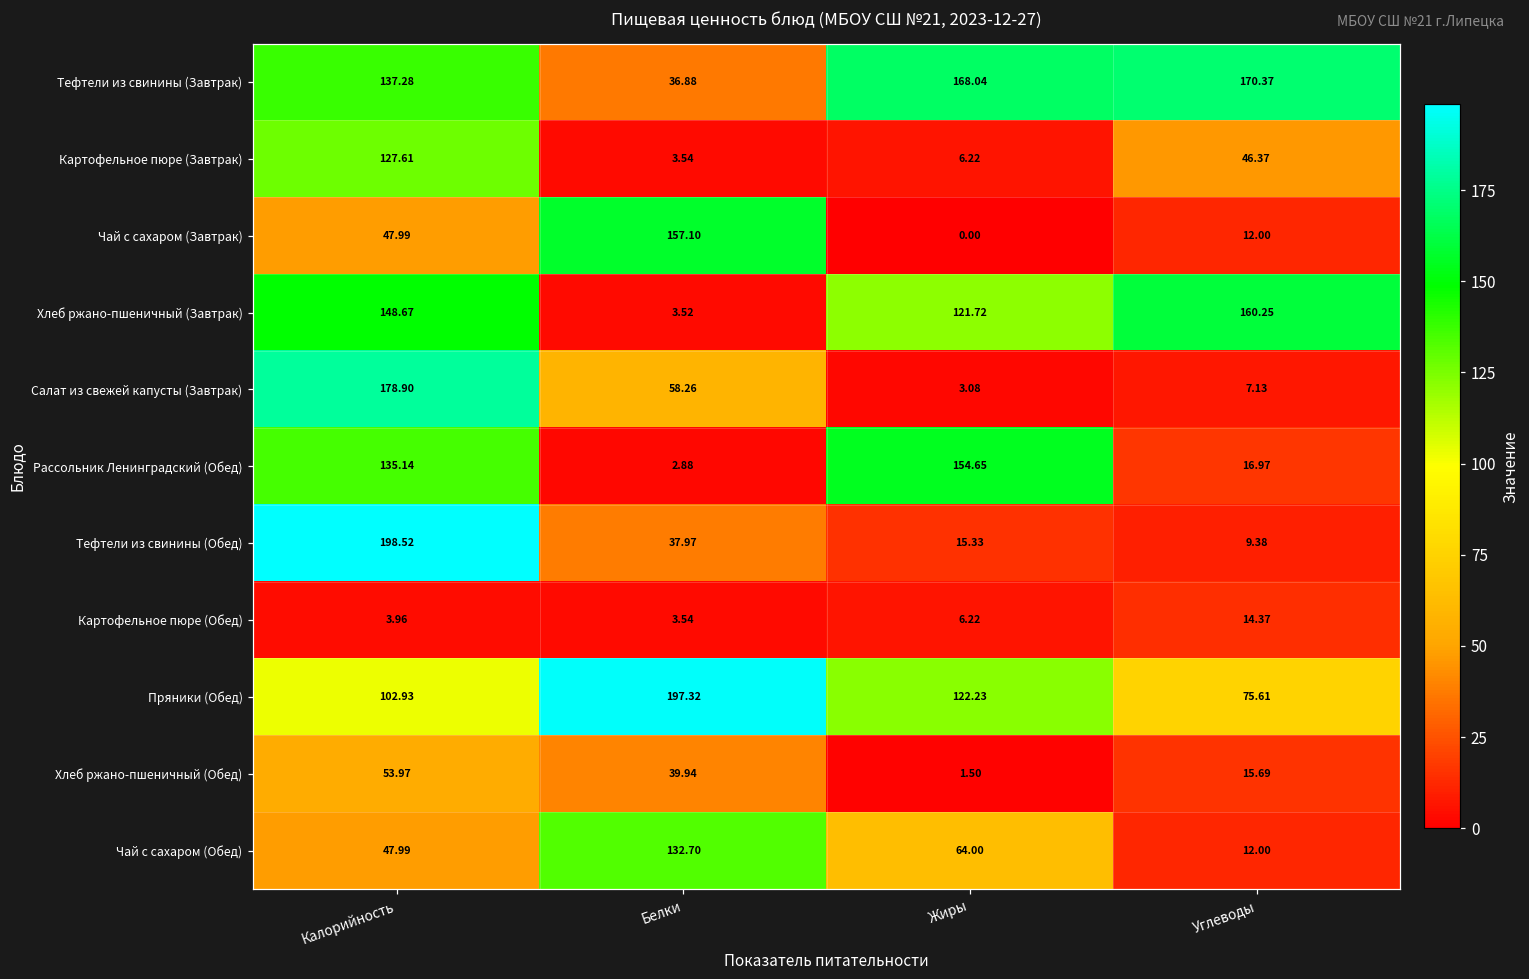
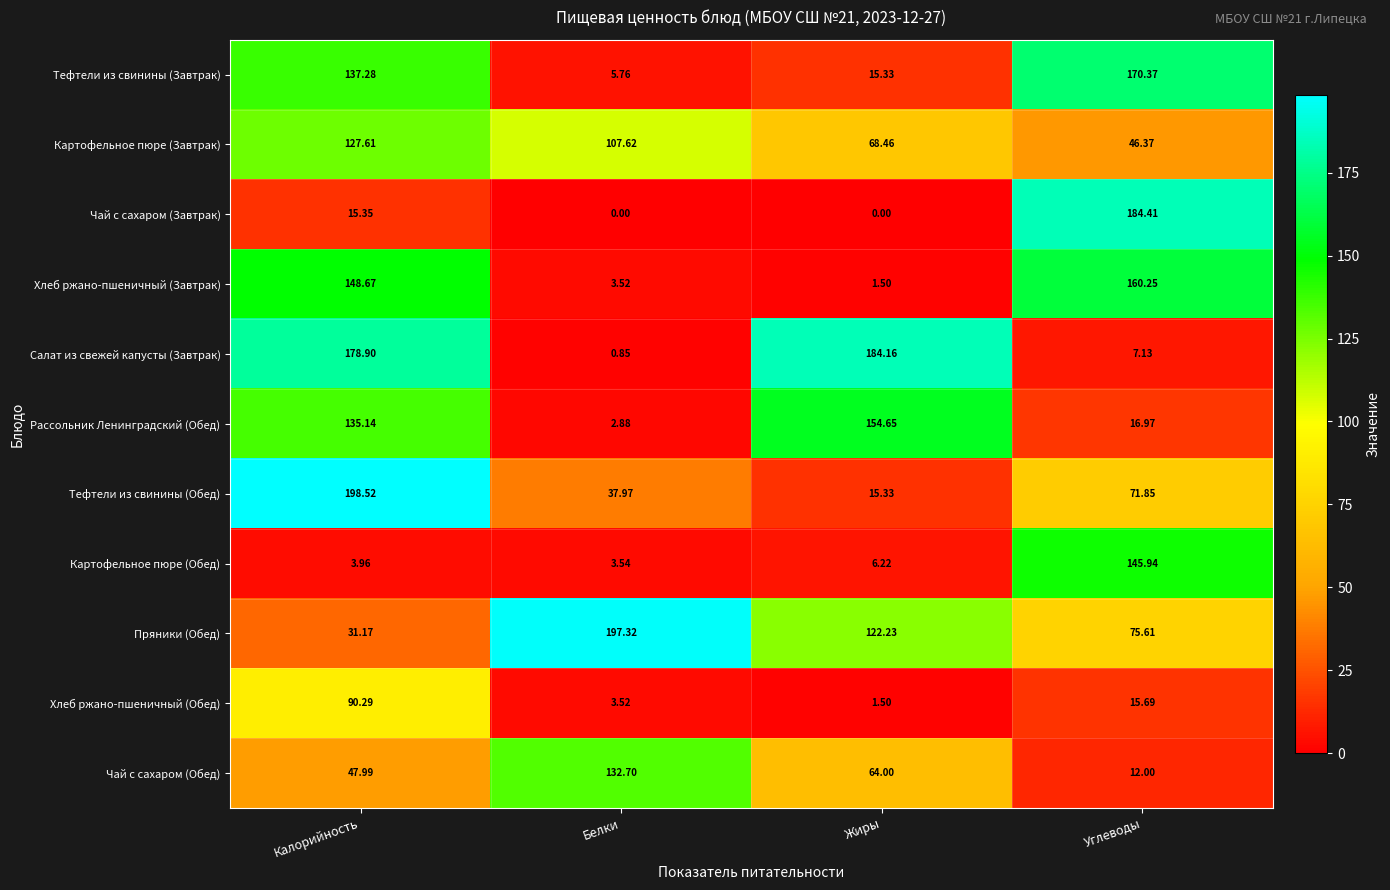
  {
    "Тефтели из свинины (Завтрак)": {
      "Калорийность": 137.28,
-     "Белки": 36.88,
-     "Жиры": 168.04,
+     "Белки": 5.76,
+     "Жиры": 15.33,
      "Углеводы": 170.37
    },
    "Картофельное пюре (Завтрак)": {
      "Калорийность": 127.61,
-     "Белки": 3.54,
-     "Жиры": 6.22,
+     "Белки": 107.62,
+     "Жиры": 68.46,
      "Углеводы": 46.37
    },
    "Чай с сахаром (Завтрак)": {
-     "Калорийность": 47.99,
-     "Белки": 157.10,
+     "Калорийность": 15.35,
+     "Белки": 0.00,
      "Жиры": 0.00,
-     "Углеводы": 12.00
+     "Углеводы": 184.41
    },
    "Хлеб ржано-пшеничный (Завтрак)": {
      "Калорийность": 148.67,
      "Белки": 3.52,
-     "Жиры": 121.72,
+     "Жиры": 1.50,
      "Углеводы": 160.25
    },
    "Салат из свежей капусты (Завтрак)": {
      "Калорийность": 178.90,
-     "Белки": 58.26,
-     "Жиры": 3.08,
+     "Белки": 0.85,
+     "Жиры": 184.16,
      "Углеводы": 7.13
    },
    "Рассольник Ленинградский (Обед)": {
      "Калорийность": 135.14,
      "Белки": 2.88,
      "Жиры": 154.65,
      "Углеводы": 16.97
    },
    "Тефтели из свинины (Обед)": {
      "Калорийность": 198.52,
      "Белки": 37.97,
      "Жиры": 15.33,
-     "Углеводы": 9.38
+     "Углеводы": 71.85
    },
    "Картофельное пюре (Обед)": {
      "Калорийность": 3.96,
      "Белки": 3.54,
      "Жиры": 6.22,
-     "Углеводы": 14.37
+     "Углеводы": 145.94
    },
    "Пряники (Обед)": {
-     "Калорийность": 102.93,
+     "Калорийность": 31.17,
      "Белки": 197.32,
      "Жиры": 122.23,
      "Углеводы": 75.61
    },
    "Хлеб ржано-пшеничный (Обед)": {
-     "Калорийность": 53.97,
-     "Белки": 39.94,
+     "Калорийность": 90.29,
+     "Белки": 3.52,
      "Жиры": 1.50,
      "Углеводы": 15.69
    },
    "Чай с сахаром (Обед)": {
      "Калорийность": 47.99,
      "Белки": 132.70,
      "Жиры": 64.00,
      "Углеводы": 12.00
    }
  }
